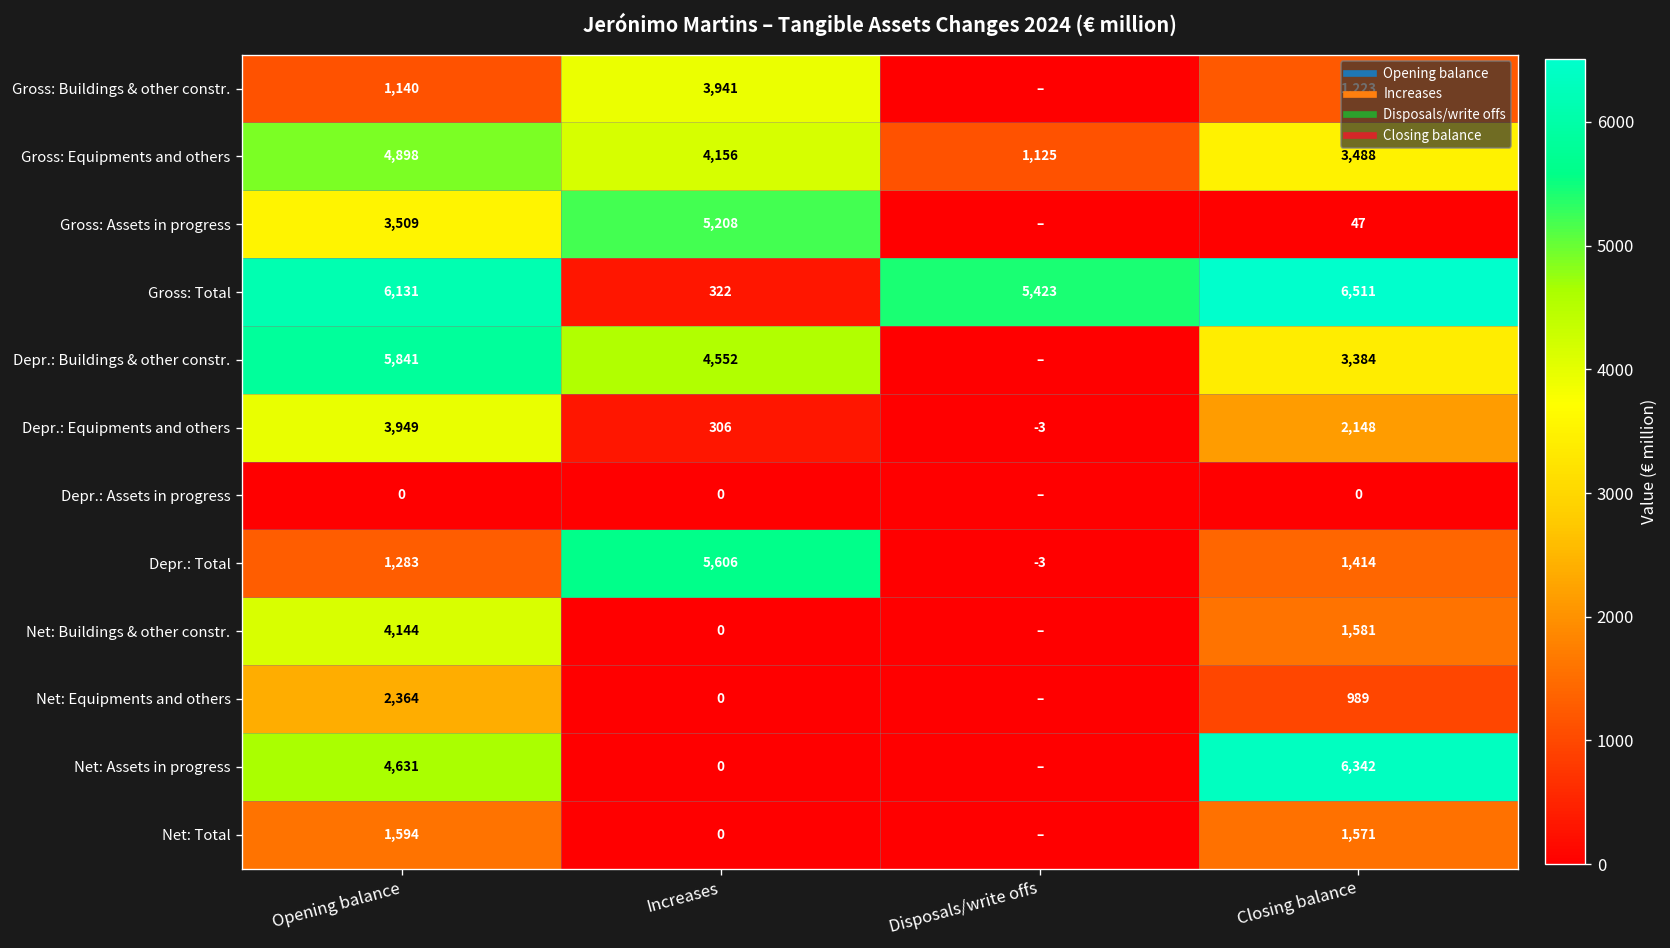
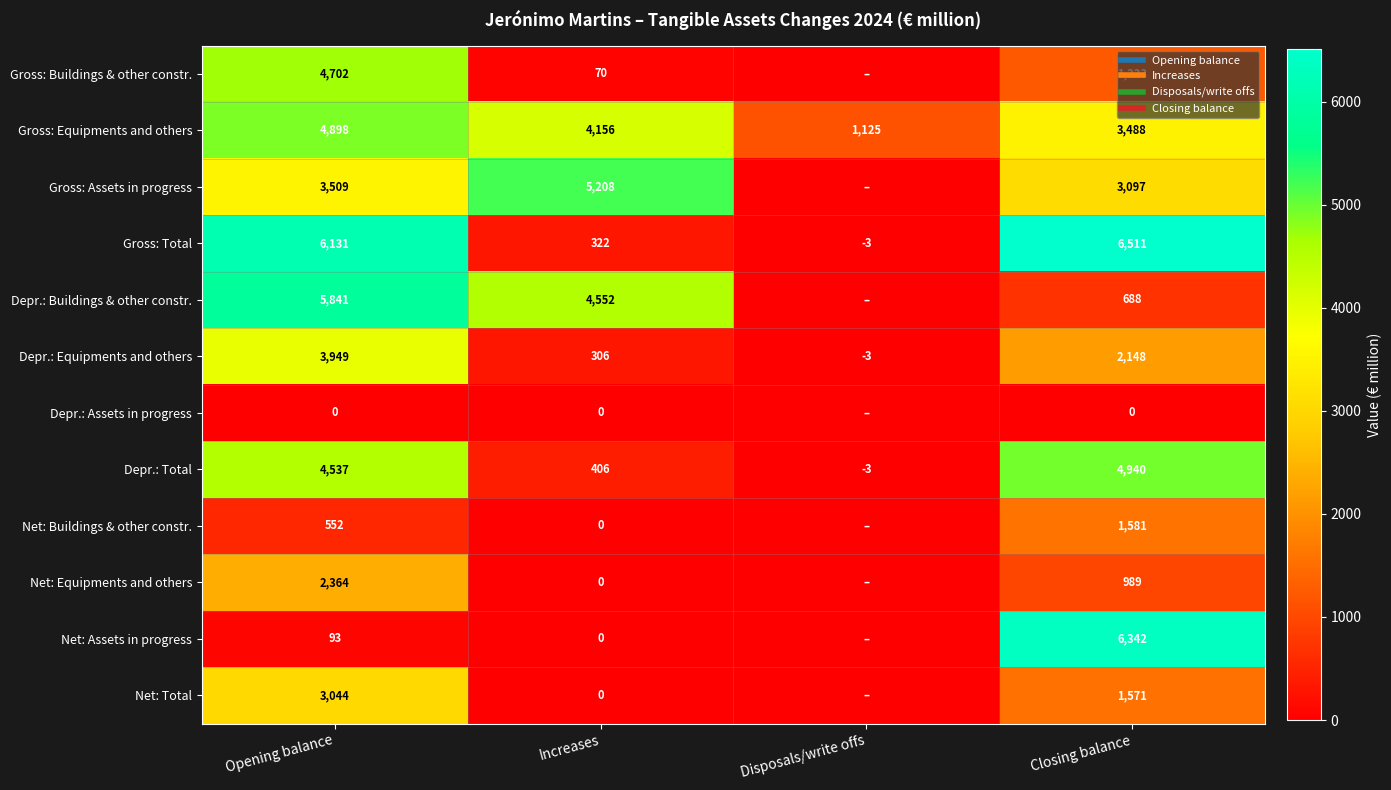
  {
    "Gross: Buildings & other constr.": {
-     "Opening balance": "1,140",
-     "Increases": "3,941"
+     "Opening balance": "4,702",
+     "Increases": "70"
    },
    "Gross: Equipments and others": {
      "Opening balance": "4,898",
      "Increases": "4,156",
      "Disposals/write offs": "1,125",
      "Closing balance": "3,488"
    },
    "Gross: Assets in progress": {
      "Opening balance": "3,509",
      "Increases": "5,208",
-     "Closing balance": "47"
+     "Closing balance": "3,097"
    },
    "Gross: Total": {
      "Opening balance": "6,131",
      "Increases": "322",
-     "Disposals/write offs": "5,423",
+     "Disposals/write offs": "-3",
      "Closing balance": "6,511"
    },
    "Depr.: Buildings & other constr.": {
      "Opening balance": "5,841",
      "Increases": "4,552",
-     "Closing balance": "3,384"
+     "Closing balance": "688"
    },
    "Depr.: Equipments and others": {
      "Opening balance": "3,949",
      "Increases": "306",
      "Disposals/write offs": "-3",
      "Closing balance": "2,148"
    },
    "Depr.: Assets in progress": {
      "Opening balance": "0",
      "Increases": "0",
      "Closing balance": "0"
    },
    "Depr.: Total": {
-     "Opening balance": "1,283",
-     "Increases": "5,606",
+     "Opening balance": "4,537",
+     "Increases": "406",
      "Disposals/write offs": "-3",
-     "Closing balance": "1,414"
+     "Closing balance": "4,940"
    },
    "Net: Buildings & other constr.": {
-     "Opening balance": "4,144",
+     "Opening balance": "552",
      "Increases": "0",
      "Closing balance": "1,581"
    },
    "Net: Equipments and others": {
      "Opening balance": "2,364",
      "Increases": "0",
      "Closing balance": "989"
    },
    "Net: Assets in progress": {
-     "Opening balance": "4,631",
+     "Opening balance": "93",
      "Increases": "0",
      "Closing balance": "6,342"
    },
    "Net: Total": {
-     "Opening balance": "1,594",
+     "Opening balance": "3,044",
      "Increases": "0",
      "Closing balance": "1,571"
    }
  }
